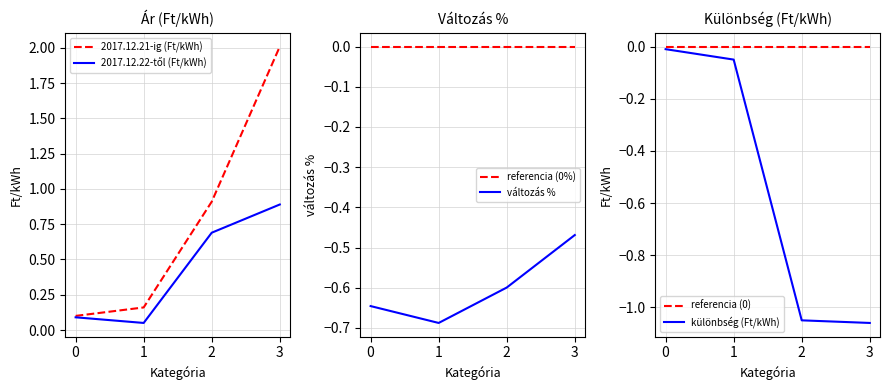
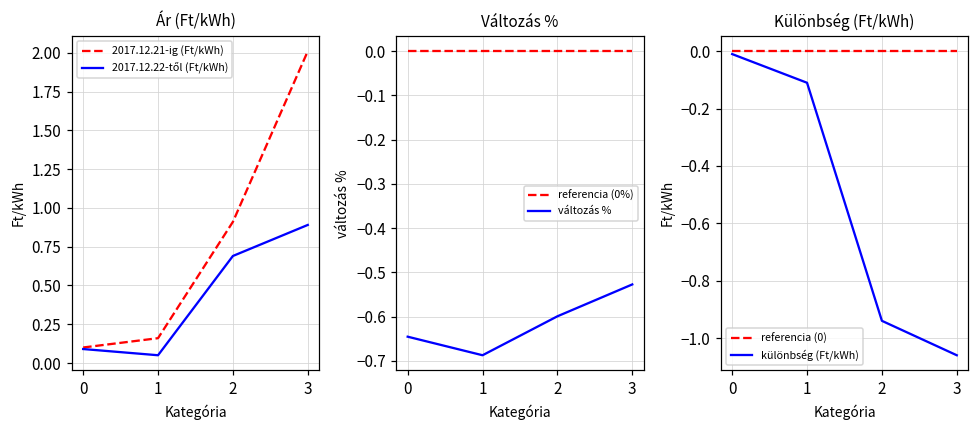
  {
    "Ár (Ft/kWh)": {
      "2017.12.21-ig (Ft/kWh)": {
        "1": 0.16,
        "2": 0.91,
        "3": 2.01
      },
      "2017.12.22-től (Ft/kWh)": {
        "1": 0.05,
        "2": 0.69,
        "3": 0.89
      }
    },
    "Változás %": {
      "referencia (0%)": {
        "0": 0.00,
        "1": 0.00,
        "2": 0.00,
        "3": 0.00
      },
      "változás %": {
        "0": -0.65,
        "1": -0.69,
        "2": -0.60,
-       "3": -0.47
+       "3": -0.53
      }
    },
    "Különbség (Ft/kWh)": {
      "referencia (0)": {
        "0": 0.00,
        "1": 0.00,
        "2": 0.00,
        "3": 0.00
      },
      "különbség (Ft/kWh)": {
        "0": -0.01,
-       "1": -0.05,
-       "2": -1.05,
+       "1": -0.11,
+       "2": -0.94,
        "3": -1.06
      }
    }
  }
